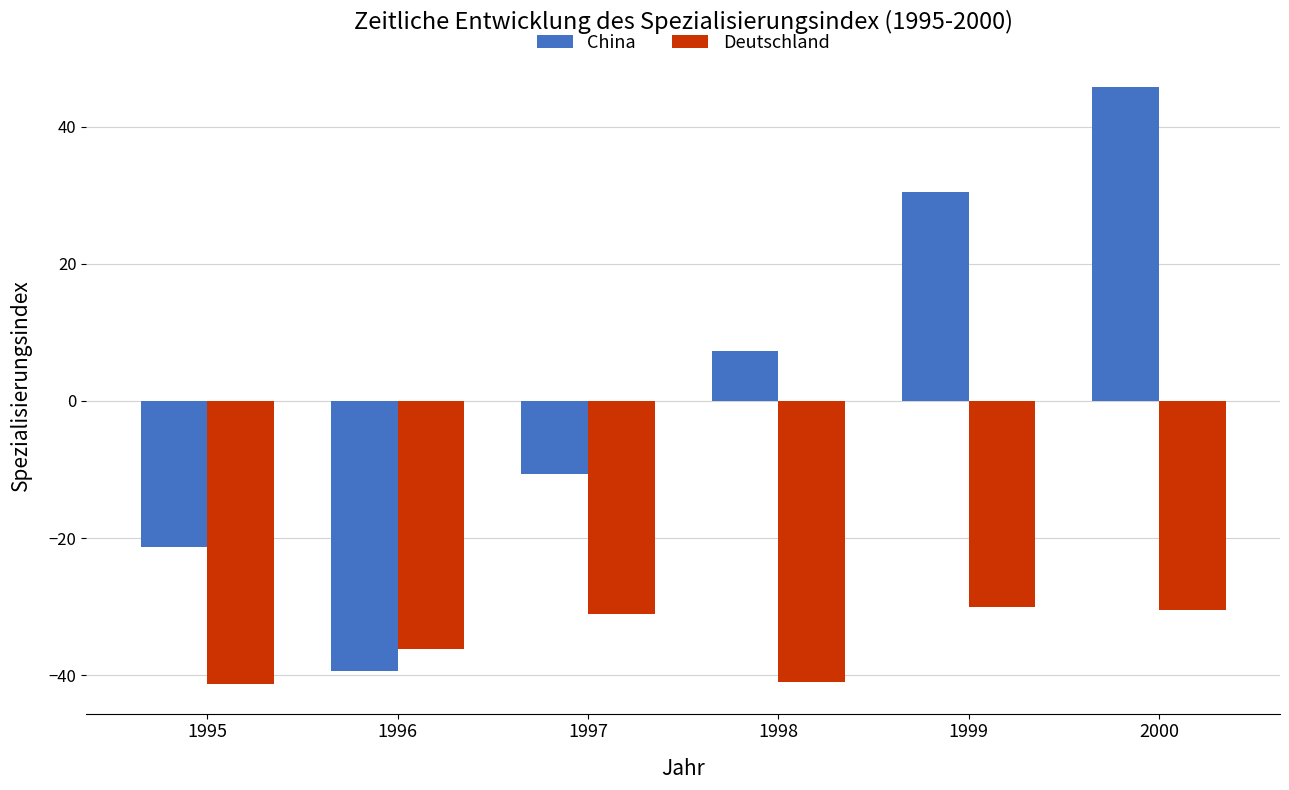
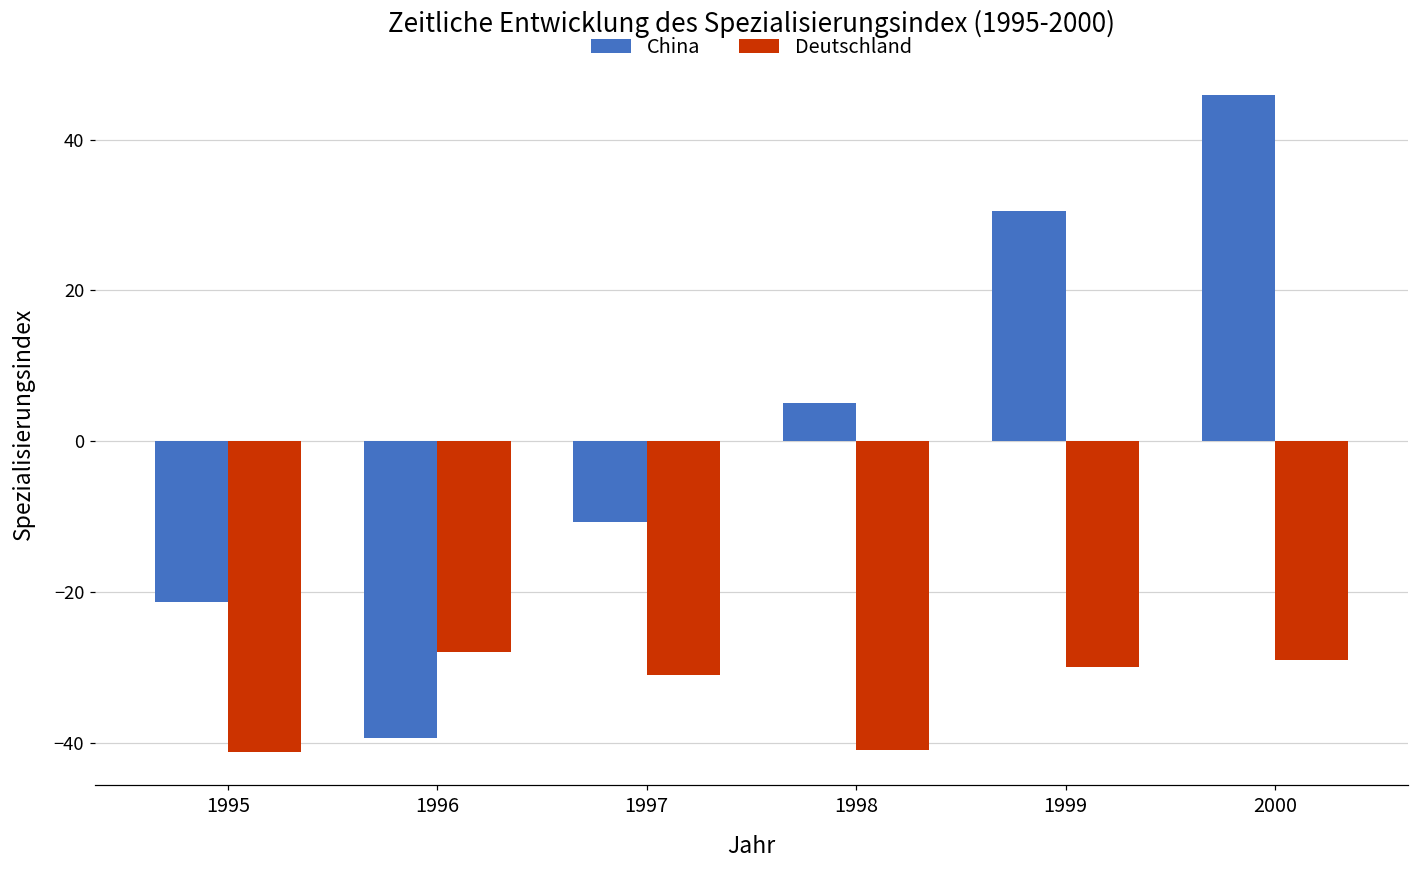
  {
    "China": {
      "1995": -21,
      "1996": -39,
      "1997": -11,
-     "1998": 7,
+     "1998": 5,
      "1999": 31,
      "2000": 46
    },
    "Deutschland": {
      "1995": -41,
-     "1996": -36,
+     "1996": -28,
      "1997": -31,
      "1998": -41,
      "1999": -30,
-     "2000": -31
+     "2000": -29
    }
  }
